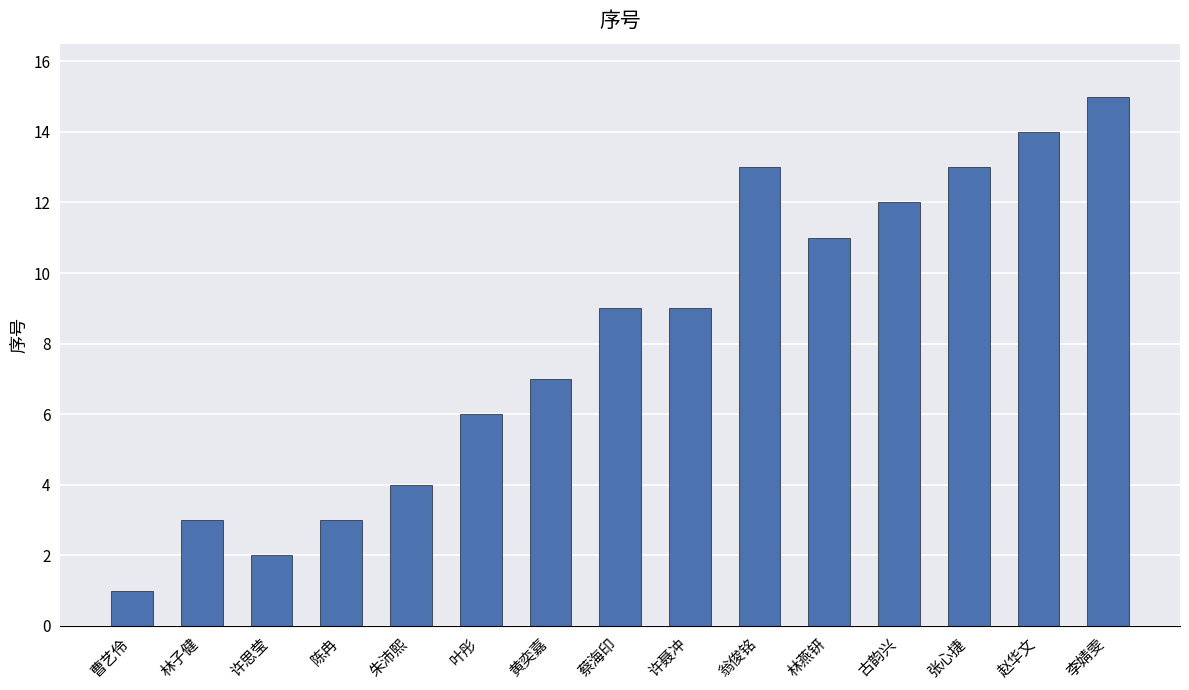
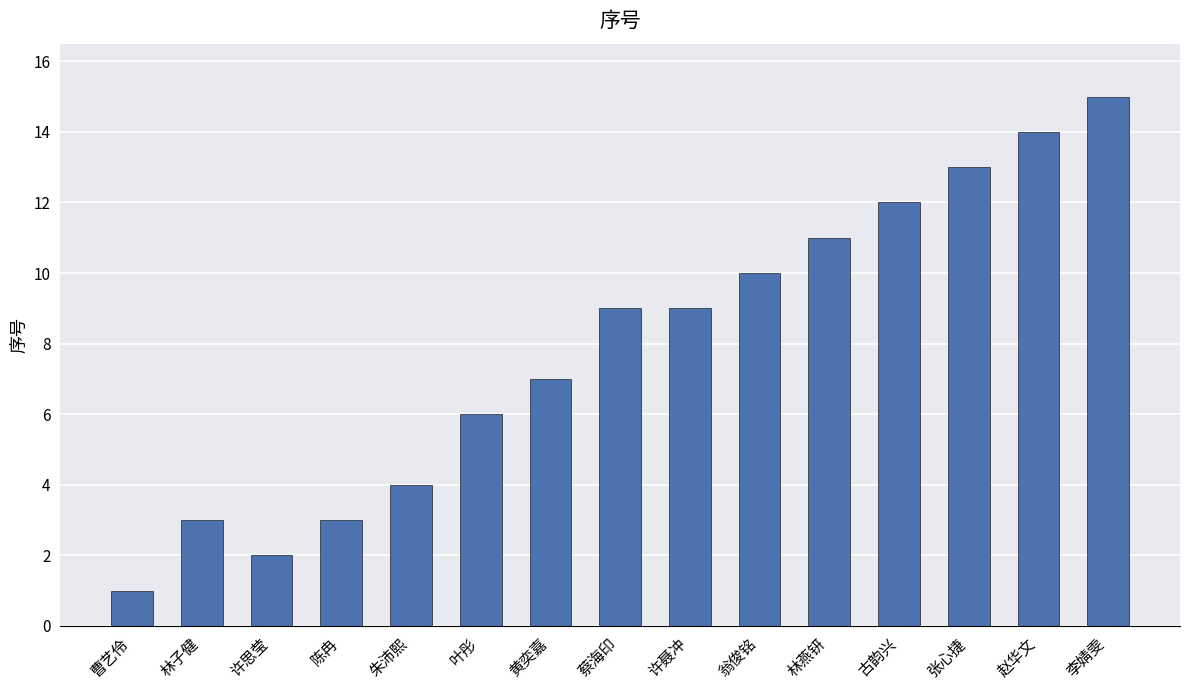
  {
    "曹艺伶": 1,
    "林子健": 3,
    "许思莹": 2,
    "陈冉": 3,
    "朱沛熙": 4,
    "叶彤": 6,
    "黄奕嘉": 7,
    "蔡海印": 9,
    "许聂冲": 9,
-   "翁俊铭": 13,
+   "翁俊铭": 10,
    "林燕钘": 11,
    "古韵兴": 12,
    "张心捷": 13,
    "赵华文": 14,
    "李婧雯": 15
  }
